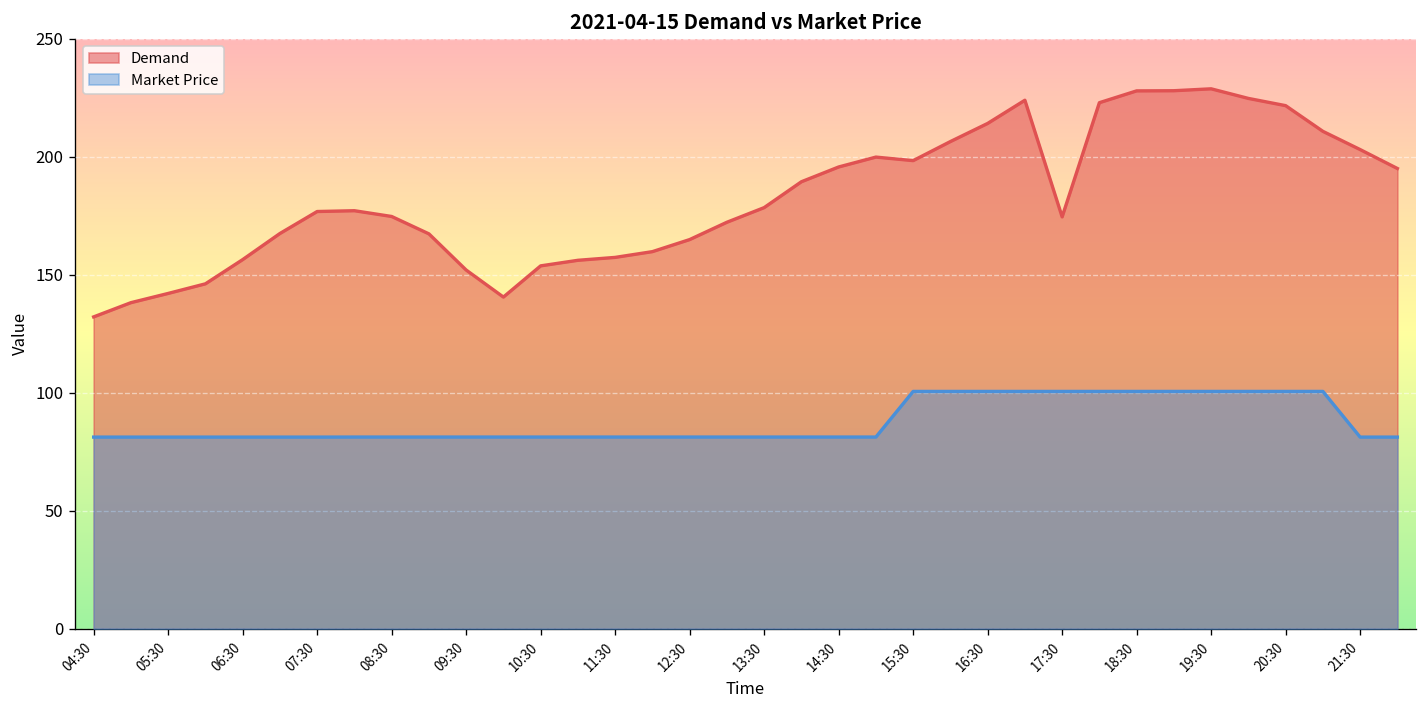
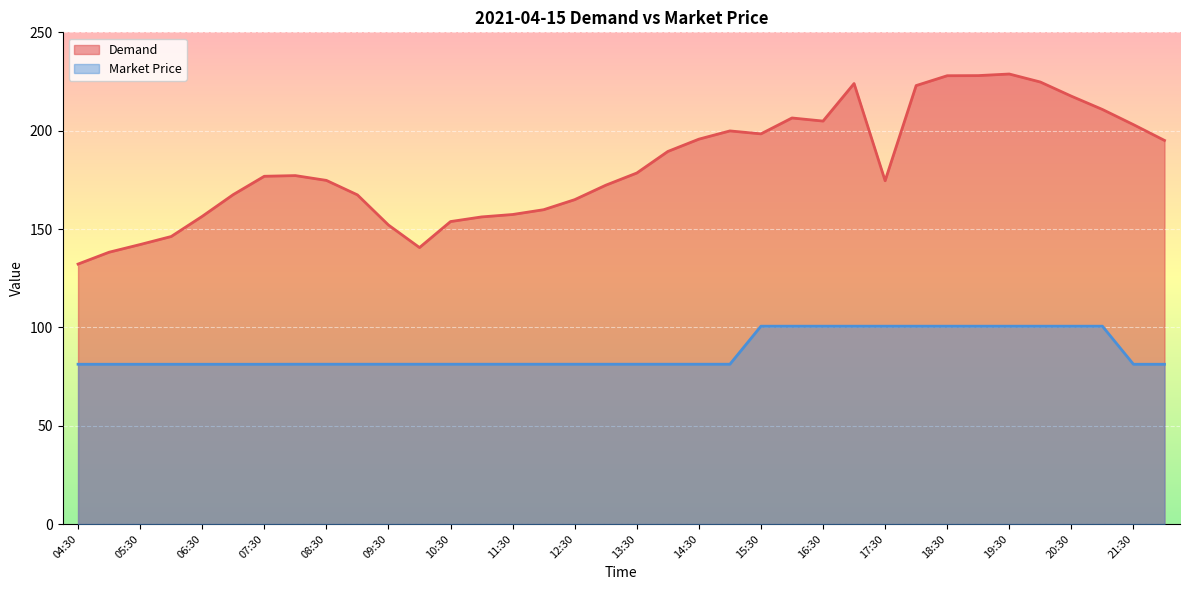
  {
    "Demand": {
      "04:30": 132,
      "05:30": 142,
      "06:30": 156,
      "07:30": 177,
      "08:30": 175,
      "09:30": 152,
      "10:30": 154,
      "11:30": 157,
      "12:30": 165,
      "13:30": 178,
      "14:30": 196,
      "15:30": 198,
-     "16:30": 214,
+     "16:30": 205,
      "17:30": 175,
      "18:30": 228,
      "19:30": 229,
-     "20:30": 222,
+     "20:30": 218,
      "21:30": 203
    },
    "Market Price": {
      "04:30": 81,
      "05:30": 81,
      "06:30": 81,
      "07:30": 81,
      "08:30": 81,
      "09:30": 81,
      "10:30": 81,
      "11:30": 81,
      "12:30": 81,
      "13:30": 81,
      "14:30": 81,
      "15:30": 101,
      "16:30": 101,
      "17:30": 101,
      "18:30": 101,
      "19:30": 101,
      "20:30": 101,
      "21:30": 81
    }
  }
